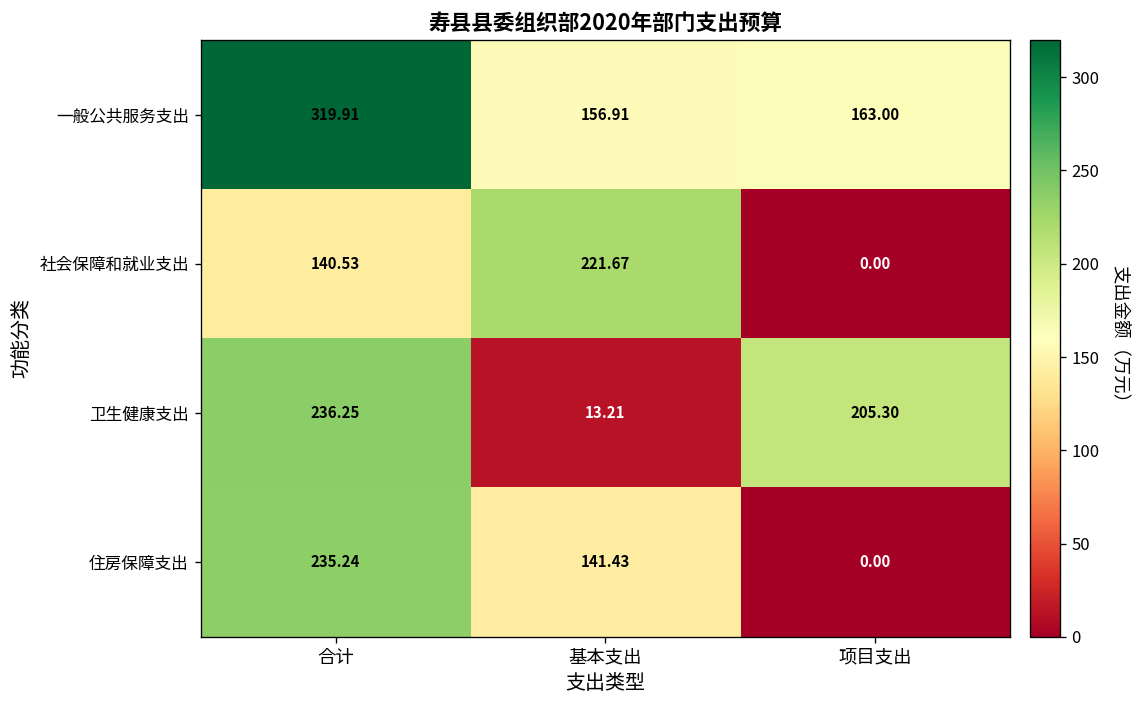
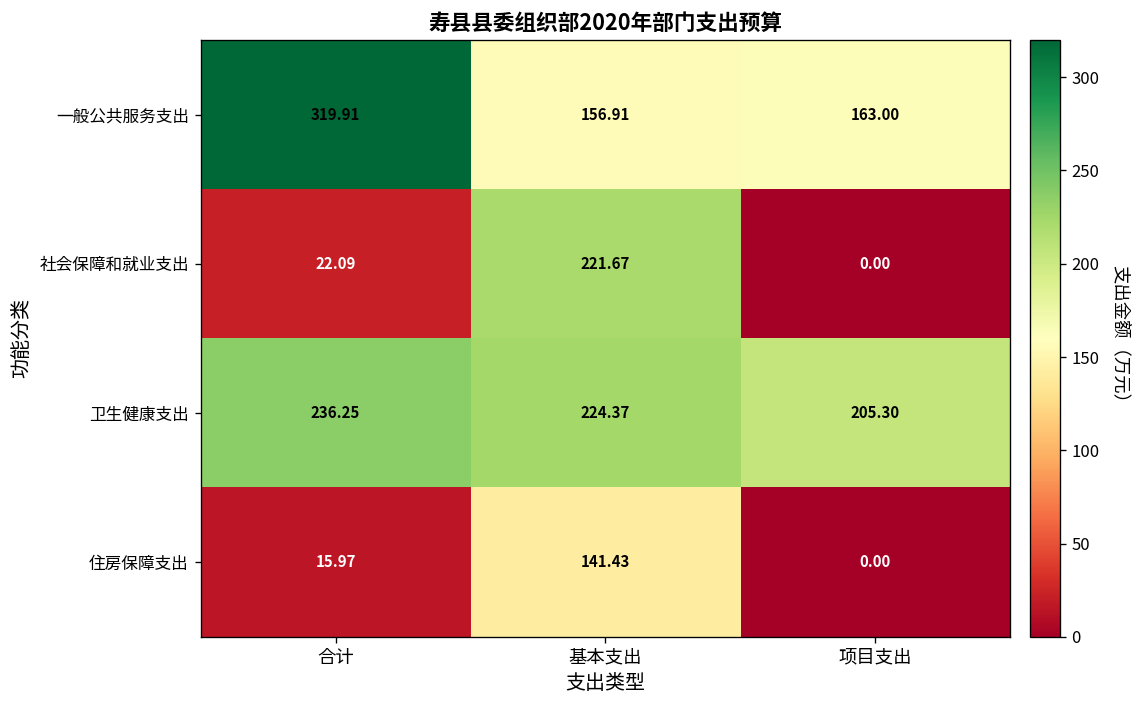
  {
    "一般公共服务支出": {
      "合计": 319.91,
      "基本支出": 156.91,
      "项目支出": 163.00
    },
    "社会保障和就业支出": {
-     "合计": 140.53,
+     "合计": 22.09,
      "基本支出": 221.67,
      "项目支出": 0.00
    },
    "卫生健康支出": {
      "合计": 236.25,
-     "基本支出": 13.21,
+     "基本支出": 224.37,
      "项目支出": 205.30
    },
    "住房保障支出": {
-     "合计": 235.24,
+     "合计": 15.97,
      "基本支出": 141.43,
      "项目支出": 0.00
    }
  }
